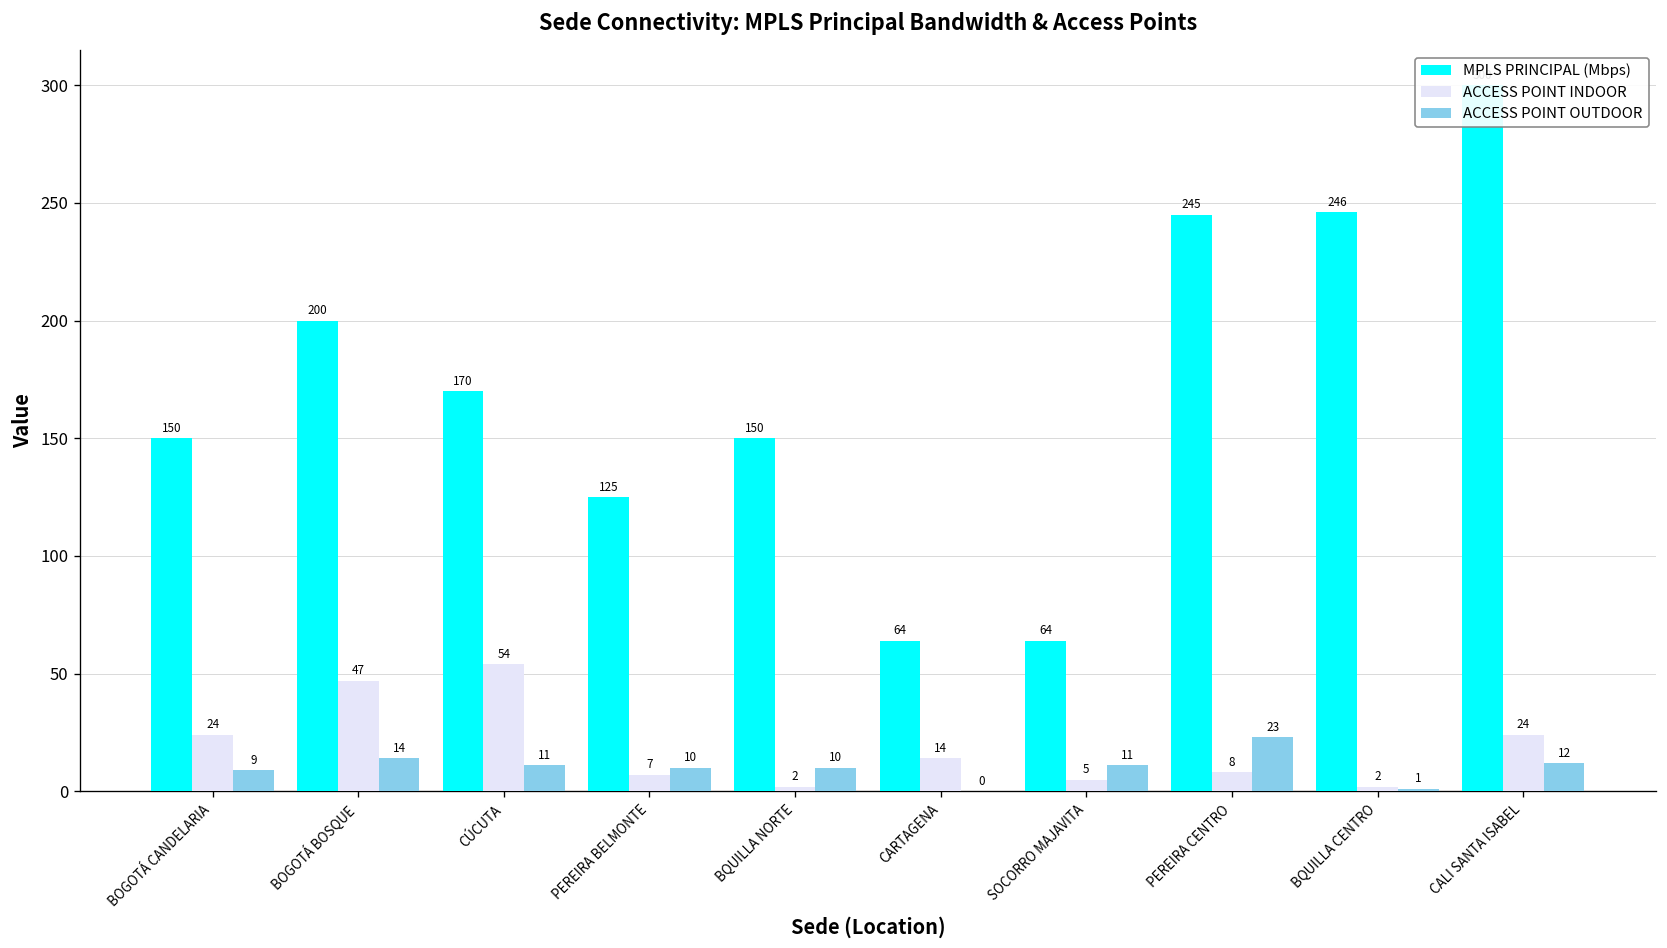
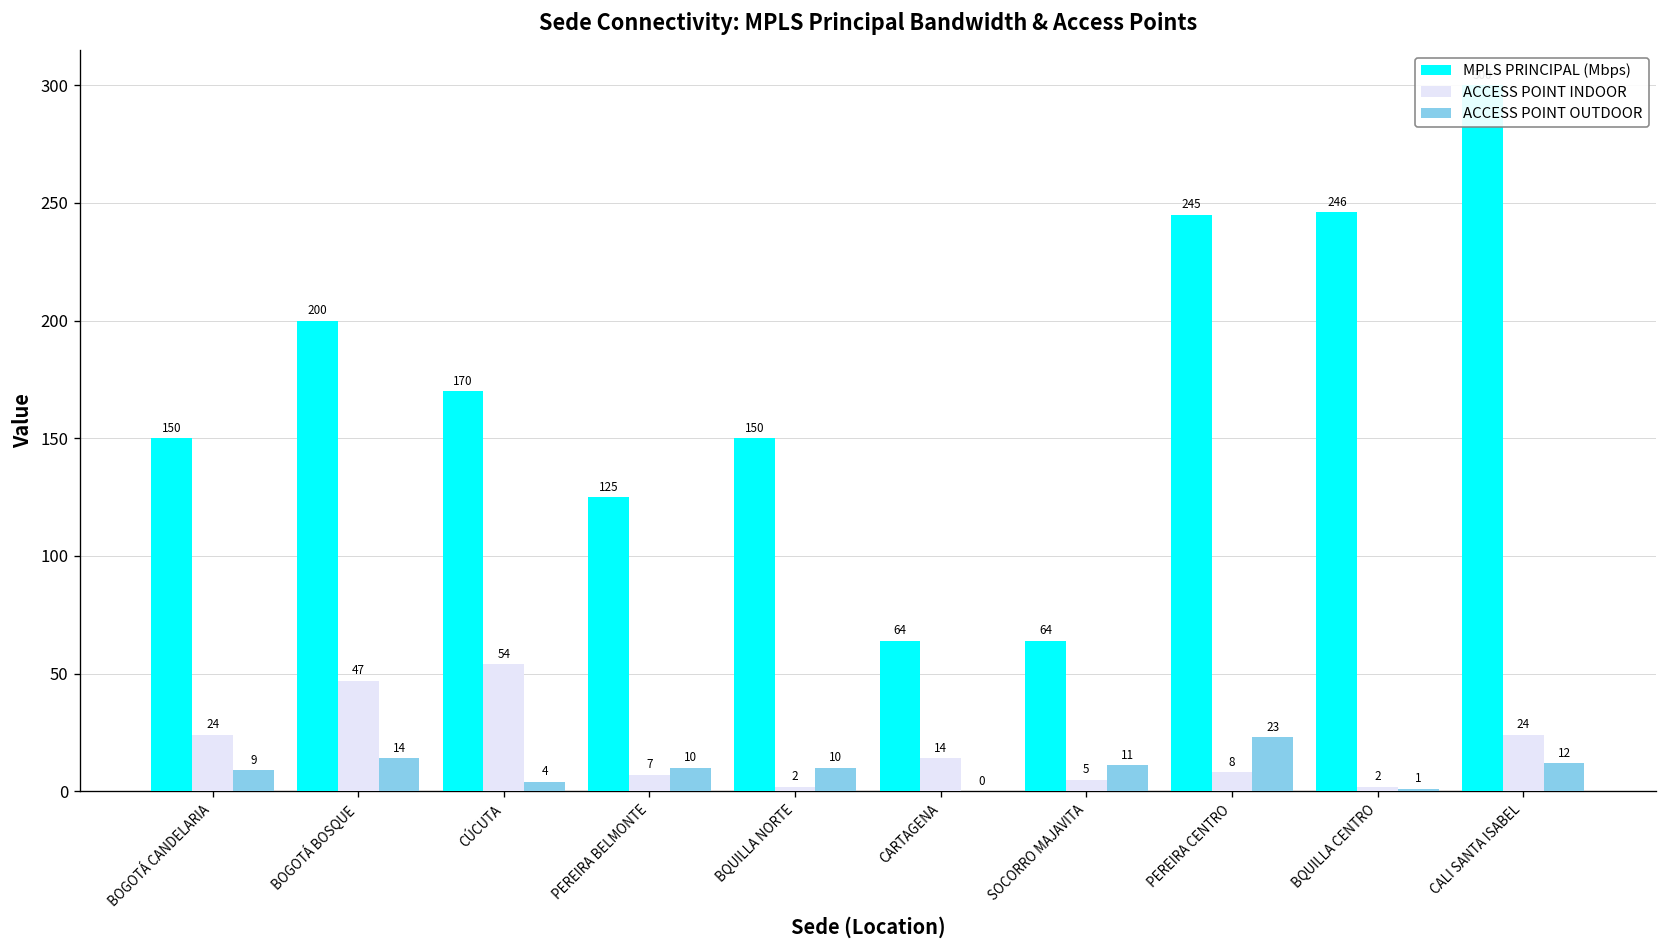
  {
    "MPLS PRINCIPAL (Mbps)": {
      "BOGOTÁ CANDELARIA": 150,
      "BOGOTÁ BOSQUE": 200,
      "CÚCUTA": 170,
      "PEREIRA BELMONTE": 125,
      "BQUILLA NORTE": 150,
      "CARTAGENA": 64,
      "SOCORRO MAJAVITA": 64,
      "PEREIRA CENTRO": 245,
      "BQUILLA CENTRO": 246
    },
    "ACCESS POINT INDOOR": {
      "BOGOTÁ CANDELARIA": 24,
      "BOGOTÁ BOSQUE": 47,
      "CÚCUTA": 54,
      "PEREIRA BELMONTE": 7,
      "BQUILLA NORTE": 2,
      "CARTAGENA": 14,
      "SOCORRO MAJAVITA": 5,
      "PEREIRA CENTRO": 8,
      "BQUILLA CENTRO": 2,
      "CALI SANTA ISABEL": 24
    },
    "ACCESS POINT OUTDOOR": {
      "BOGOTÁ CANDELARIA": 9,
      "BOGOTÁ BOSQUE": 14,
-     "CÚCUTA": 11,
+     "CÚCUTA": 4,
      "PEREIRA BELMONTE": 10,
      "BQUILLA NORTE": 10,
      "CARTAGENA": 0,
      "SOCORRO MAJAVITA": 11,
      "PEREIRA CENTRO": 23,
      "BQUILLA CENTRO": 1,
      "CALI SANTA ISABEL": 12
    }
  }
